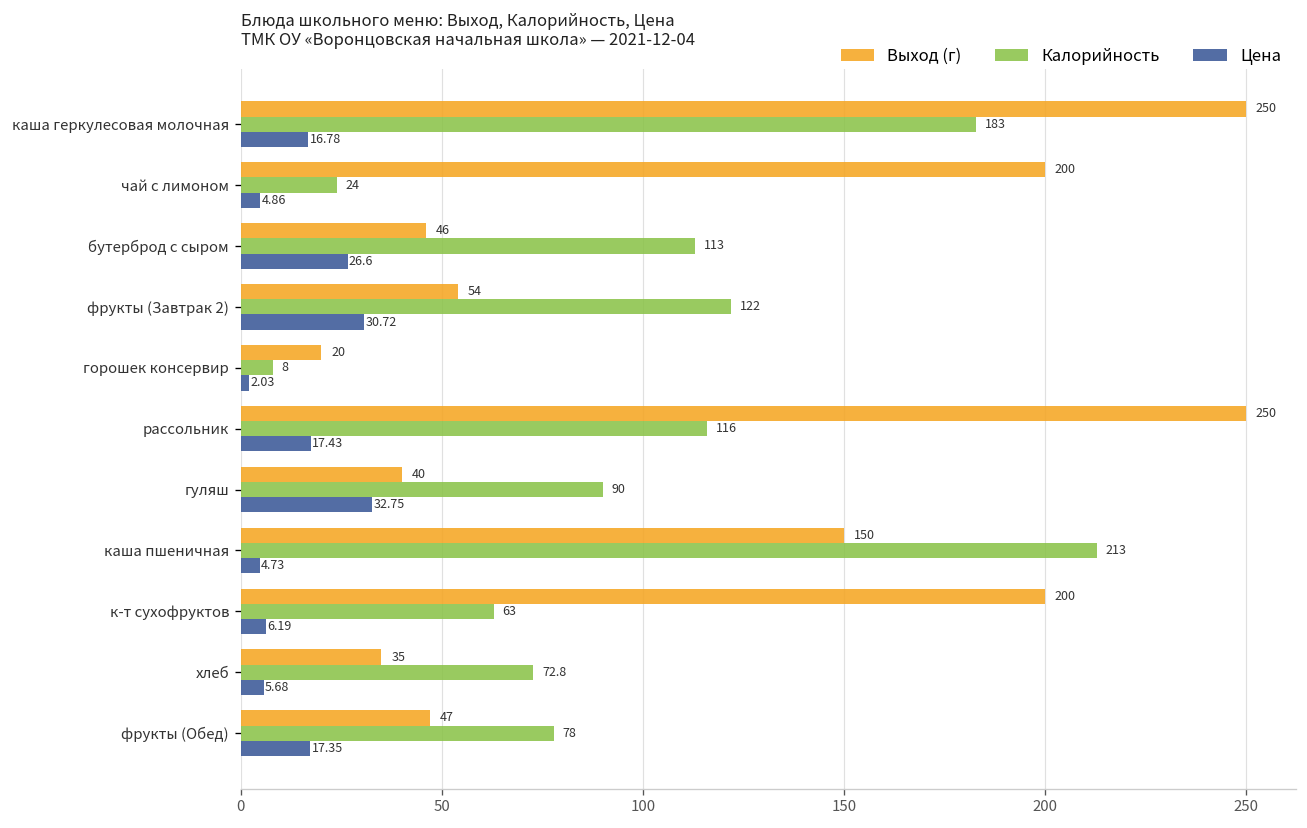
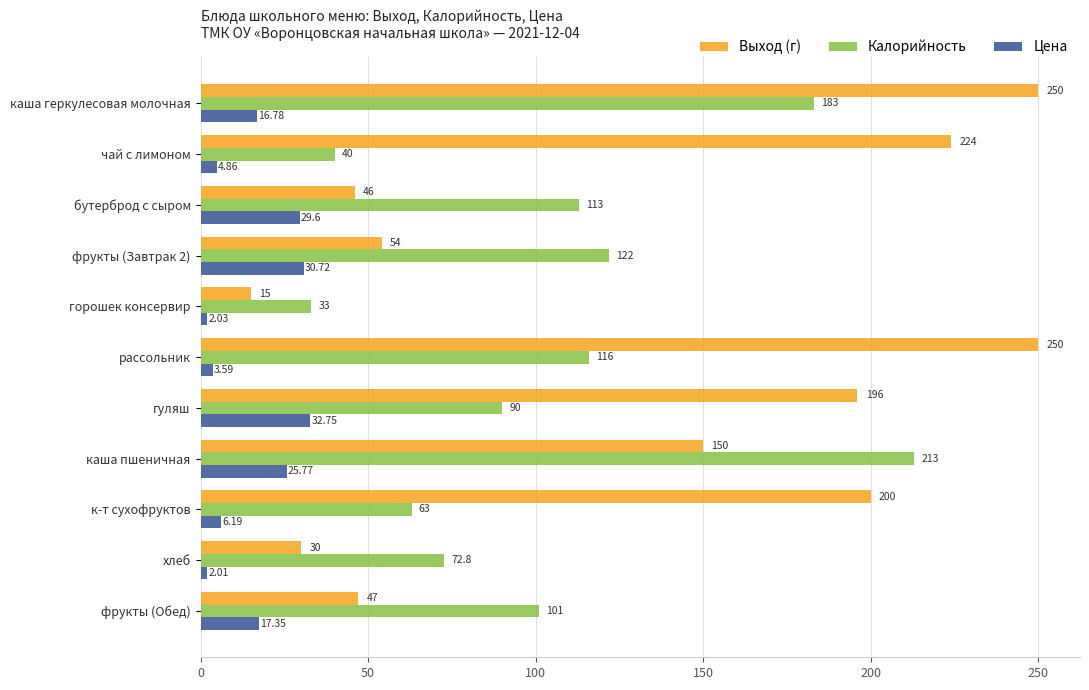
  {
    "Выход (г)": {
      "каша геркулесовая молочная": 250,
-     "чай с лимоном": 200,
+     "чай с лимоном": 224,
      "бутерброд с сыром": 46,
      "фрукты (Завтрак 2)": 54,
-     "горошек консервир": 20,
+     "горошек консервир": 15,
      "рассольник": 250,
-     "гуляш": 40,
+     "гуляш": 196,
      "каша пшеничная": 150,
      "к-т сухофруктов": 200,
-     "хлеб": 35,
+     "хлеб": 30,
      "фрукты (Обед)": 47
    },
    "Калорийность": {
      "каша геркулесовая молочная": 183,
-     "чай с лимоном": 24,
+     "чай с лимоном": 40,
      "бутерброд с сыром": 113,
      "фрукты (Завтрак 2)": 122,
-     "горошек консервир": 8,
+     "горошек консервир": 33,
      "рассольник": 116,
      "гуляш": 90,
      "каша пшеничная": 213,
      "к-т сухофруктов": 63,
      "хлеб": 72.8,
-     "фрукты (Обед)": 78
+     "фрукты (Обед)": 101
    },
    "Цена": {
      "каша геркулесовая молочная": 16.78,
      "чай с лимоном": 4.86,
-     "бутерброд с сыром": 26.6,
+     "бутерброд с сыром": 29.6,
      "фрукты (Завтрак 2)": 30.72,
      "горошек консервир": 2.03,
-     "рассольник": 17.43,
+     "рассольник": 3.59,
      "гуляш": 32.75,
-     "каша пшеничная": 4.73,
+     "каша пшеничная": 25.77,
      "к-т сухофруктов": 6.19,
-     "хлеб": 5.68,
+     "хлеб": 2.01,
      "фрукты (Обед)": 17.35
    }
  }
